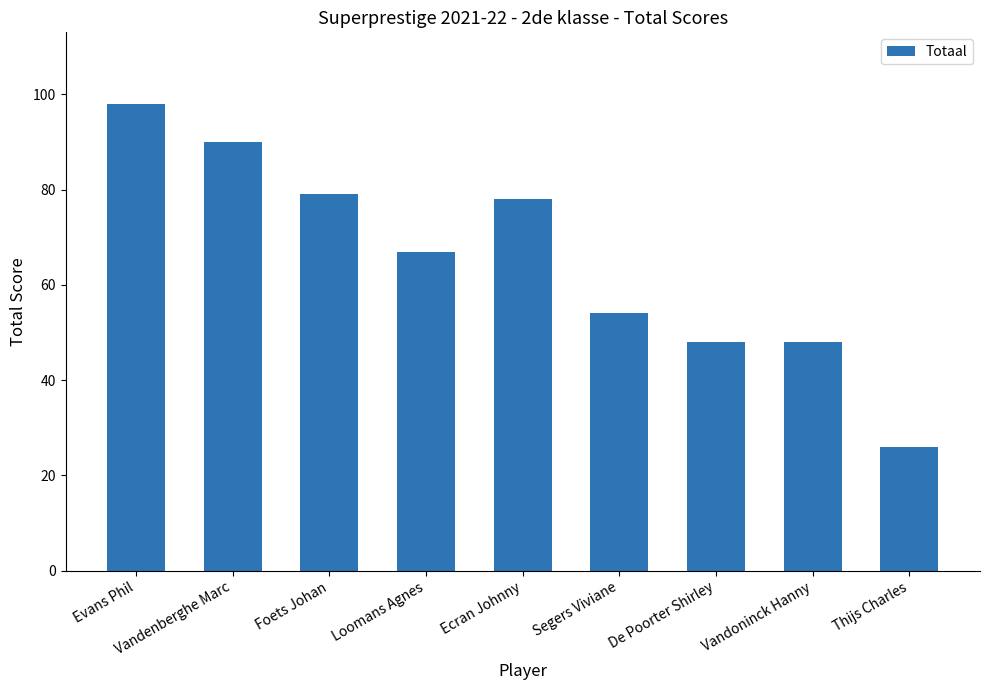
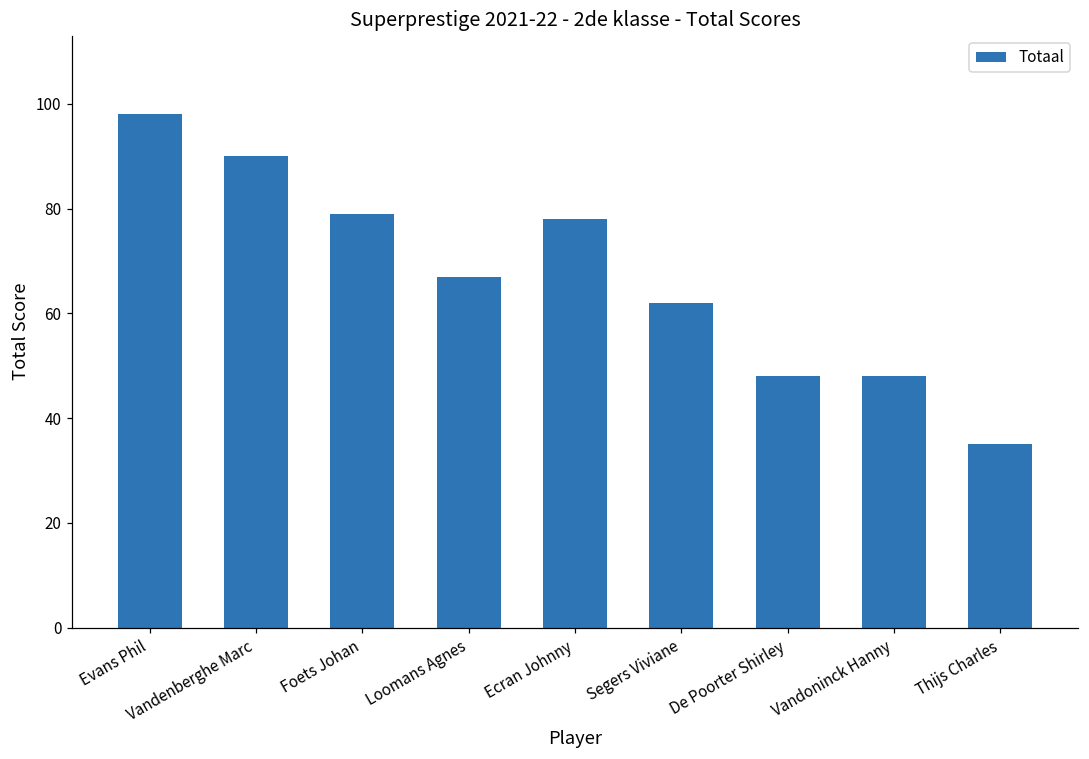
  {
    "Evans Phil": 98,
    "Vandenberghe Marc": 90,
    "Foets Johan": 79,
    "Loomans Agnes": 67,
    "Ecran Johnny": 78,
-   "Segers Viviane": 54,
+   "Segers Viviane": 62,
    "De Poorter Shirley": 48,
    "Vandoninck Hanny": 48,
-   "Thijs Charles": 26
+   "Thijs Charles": 35
  }
